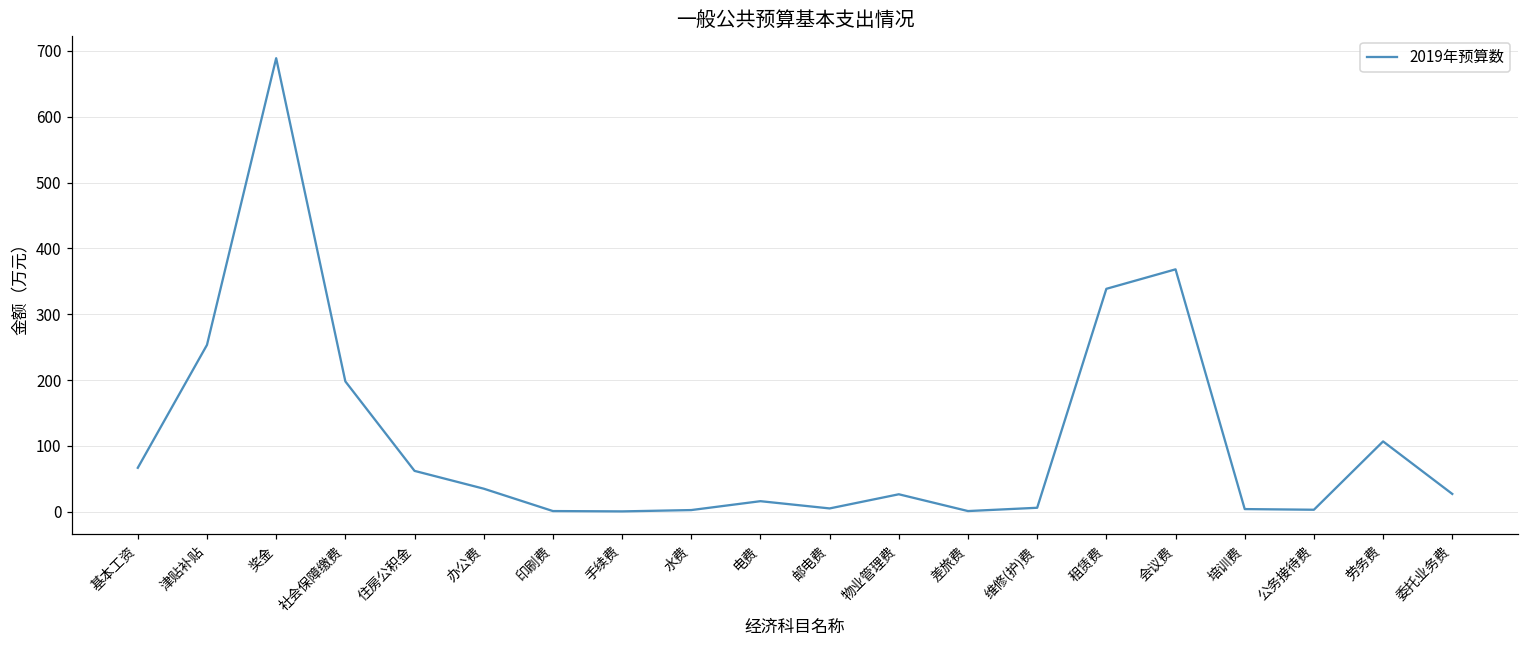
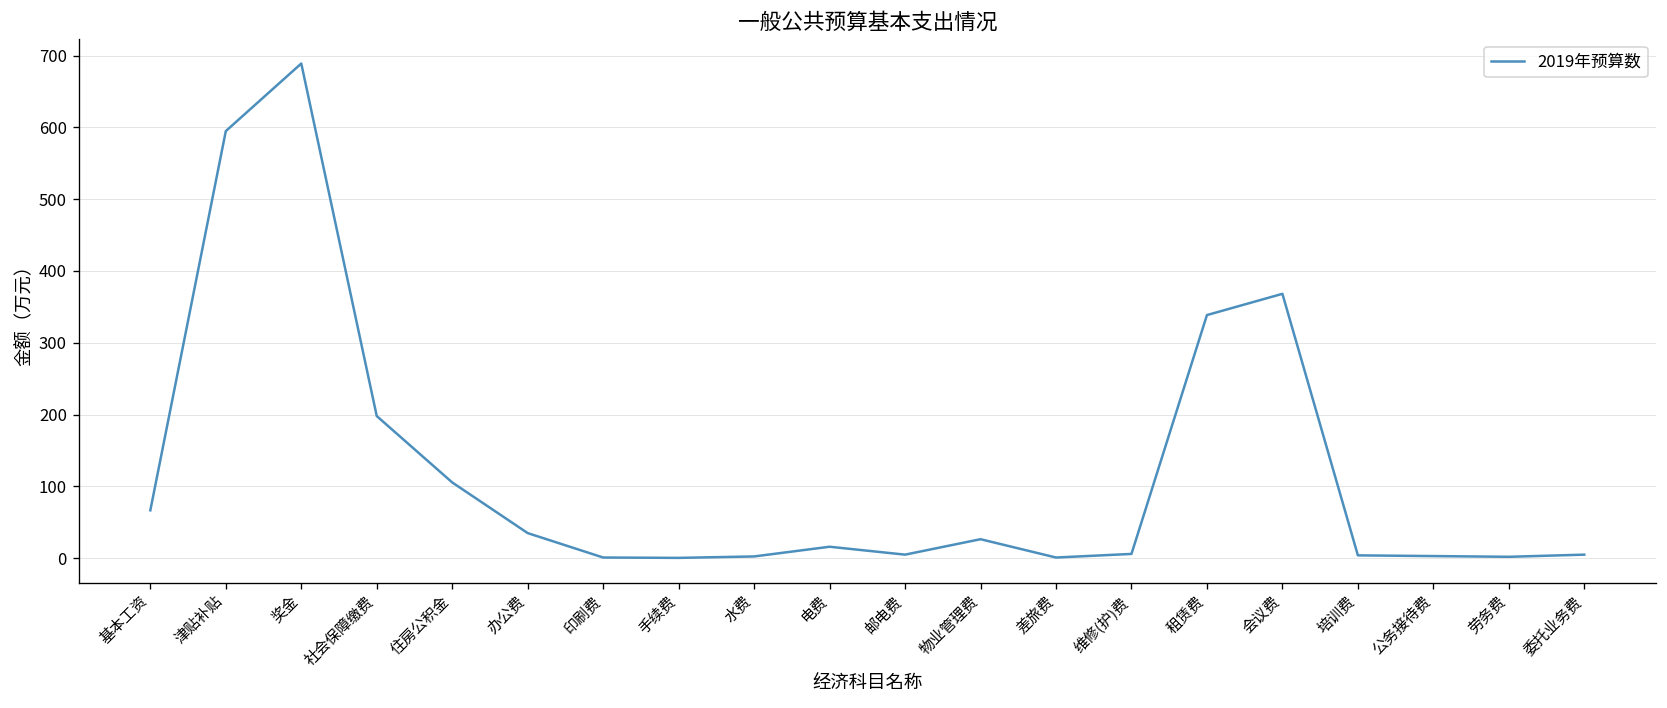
  {
    "基本工资": 70,
-   "津贴补贴": 250,
+   "津贴补贴": 590,
    "奖金": 690,
    "社会保障缴费": 200,
-   "住房公积金": 60,
+   "住房公积金": 110,
    "办公费": 40,
    "印刷费": 0,
    "手续费": 0,
    "水费": 0,
    "电费": 20,
    "邮电费": 10,
    "物业管理费": 30,
    "差旅费": 0,
    "维修(护)费": 10,
    "租赁费": 340,
    "会议费": 370,
    "培训费": 0,
    "公务接待费": 0,
-   "劳务费": 110,
-   "委托业务费": 30
+   "劳务费": 0,
+   "委托业务费": 10
  }
